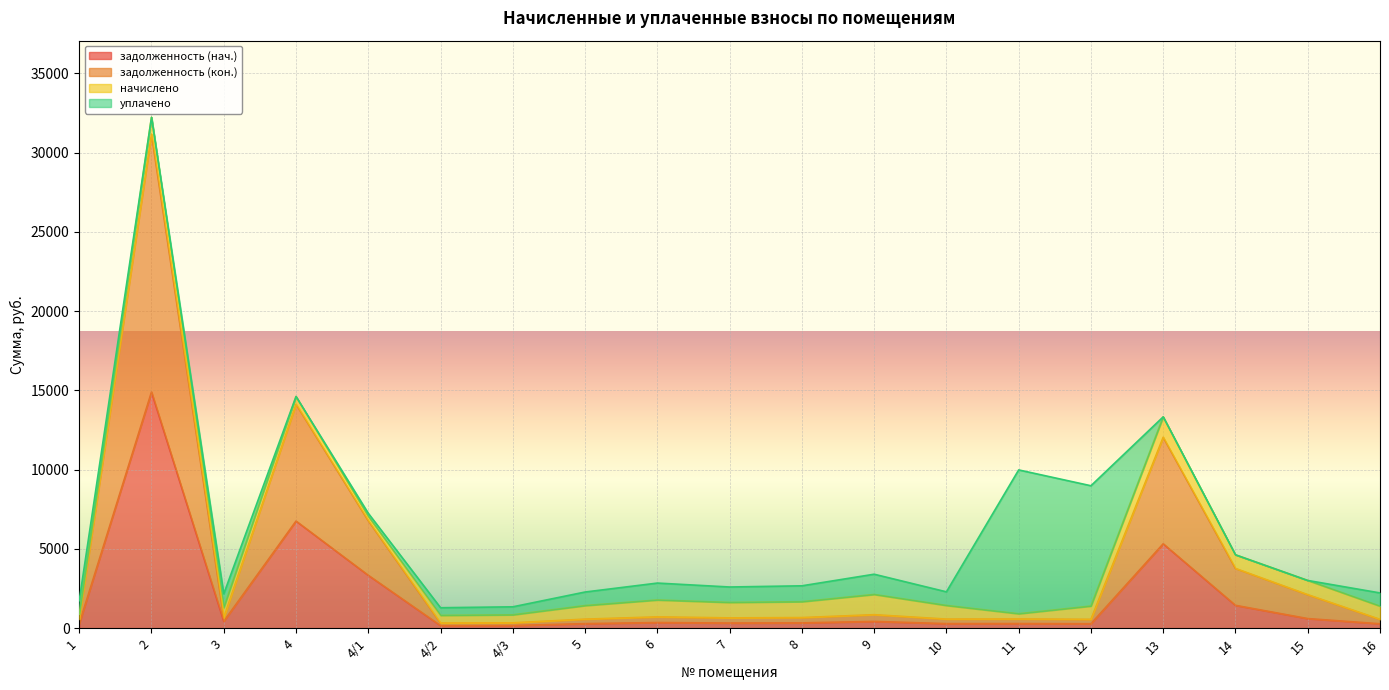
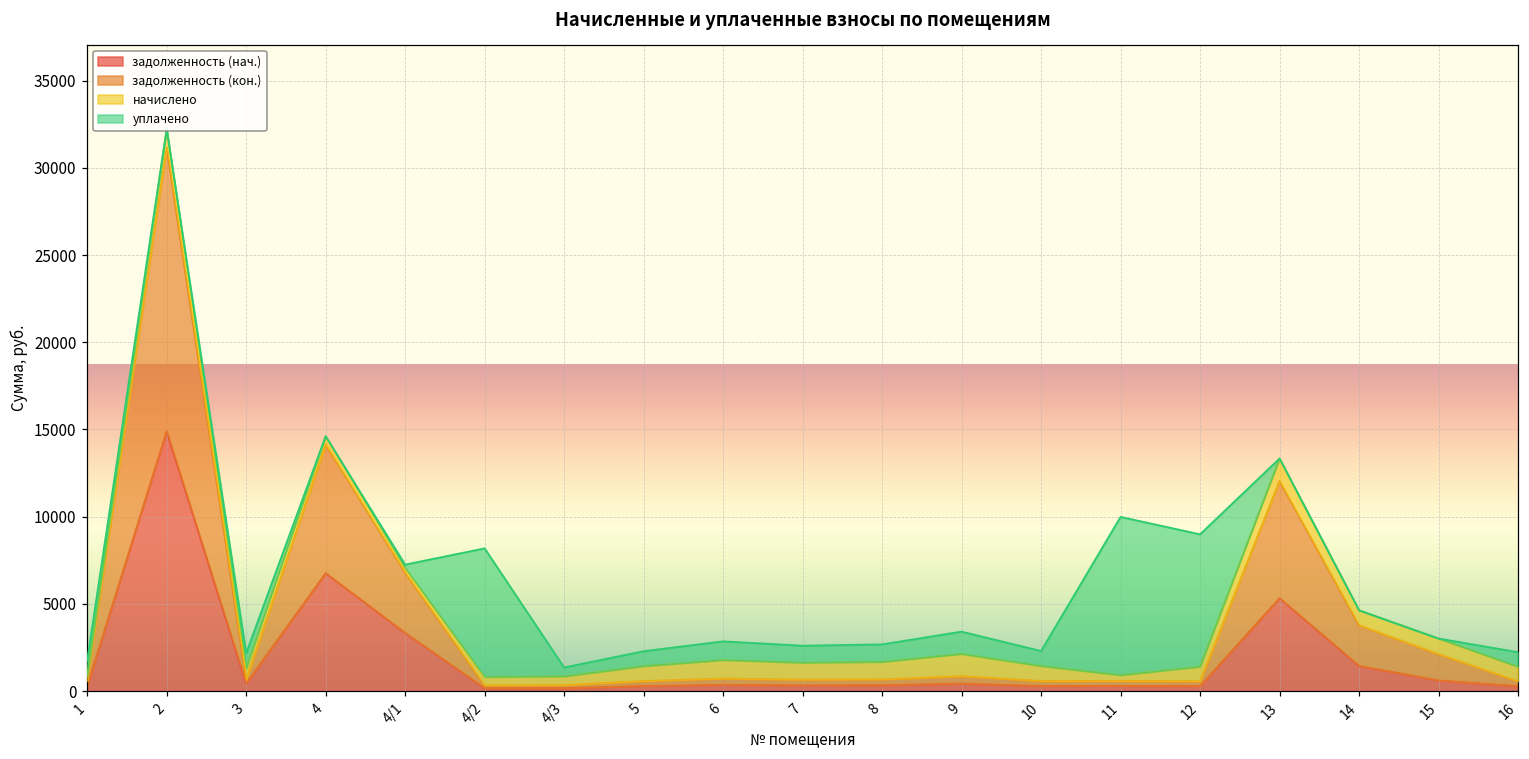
  {
    "начислено": {
      "1": 300,
      "3": 700,
      "4/1": 300,
      "4/2": 500,
      "4/3": 500,
      "5": 900,
      "6": 1100,
      "7": 1000,
      "8": 1000,
      "9": 1300,
      "10": 900,
      "11": 300,
      "12": 800,
      "16": 800
    },
    "уплачено": {
      "1": 800,
      "3": 900,
      "4/1": 200,
-     "4/2": 500,
+     "4/2": 7400,
      "4/3": 500,
      "5": 900,
      "6": 1100,
      "7": 1000,
      "8": 1000,
      "9": 1300,
      "10": 900,
      "11": 9100,
      "12": 7600,
      "16": 800
    }
  }
